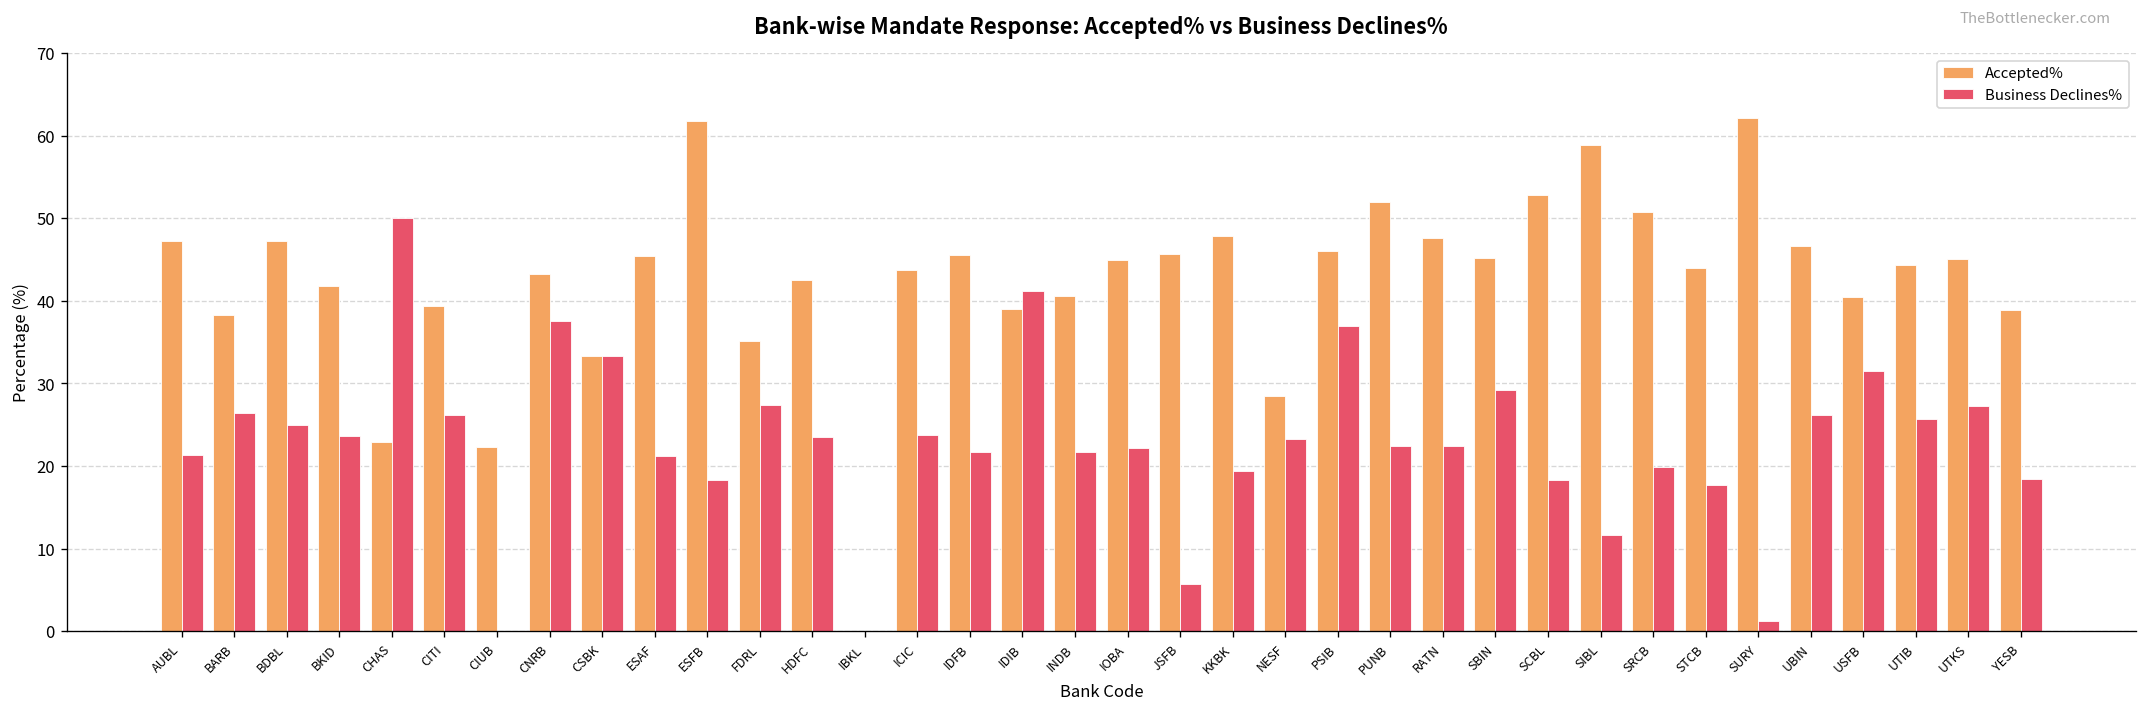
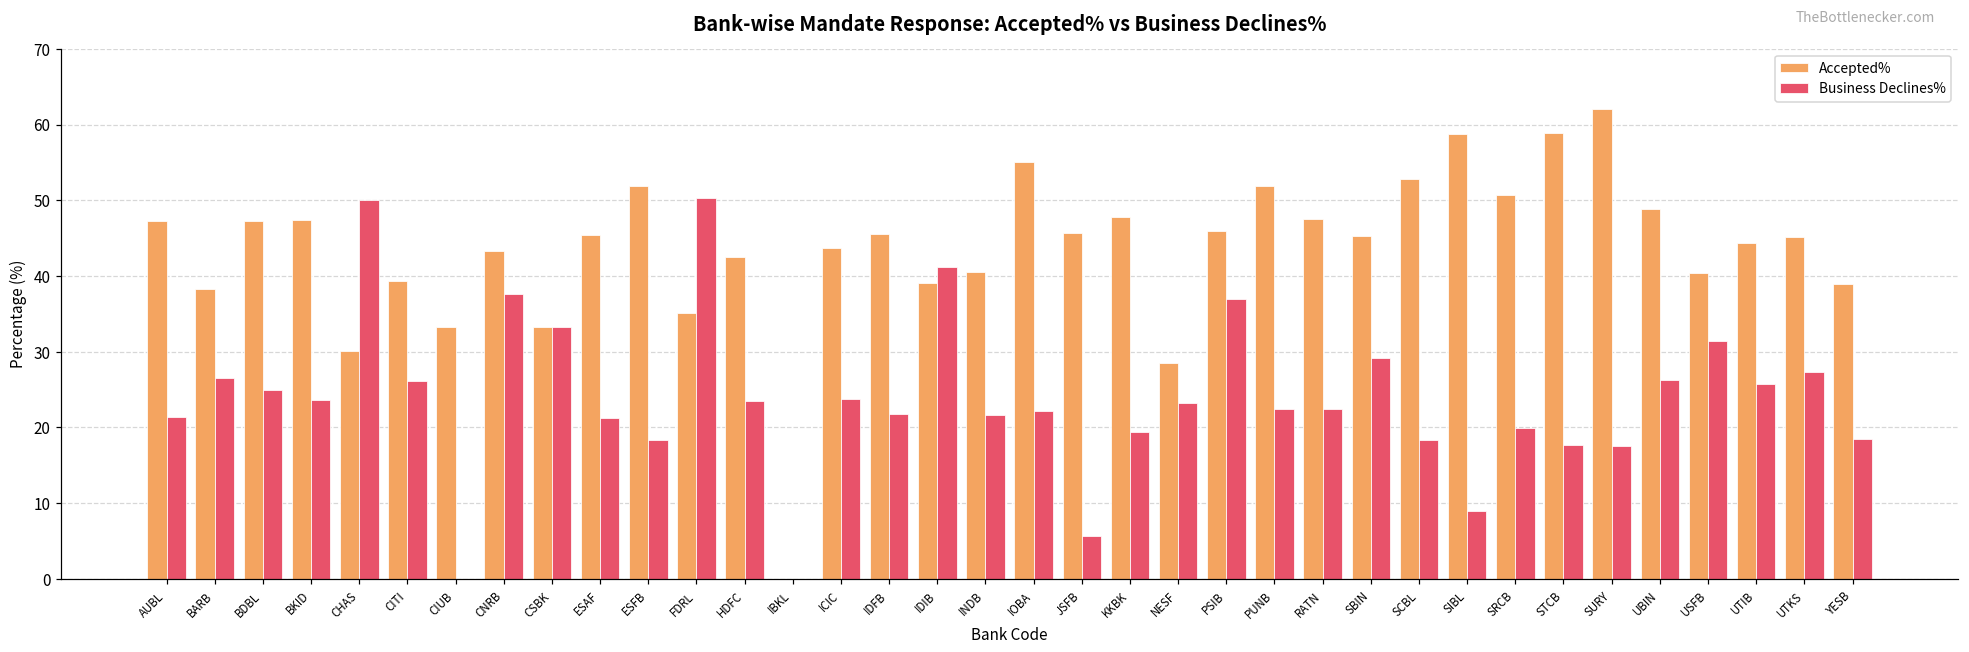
  {
    "Accepted%": {
      "AUBL": 47,
      "BARB": 38,
      "BDBL": 47,
-     "BKID": 42,
-     "CHAS": 23,
+     "BKID": 47,
+     "CHAS": 30,
      "CITI": 39,
-     "CIUB": 22,
+     "CIUB": 33,
      "CNRB": 43,
      "CSBK": 33,
      "ESAF": 45,
-     "ESFB": 62,
+     "ESFB": 52,
      "FDRL": 35,
      "HDFC": 42,
      "IBKL": 0,
      "ICIC": 44,
      "IDFB": 46,
      "IDIB": 39,
      "INDB": 41,
-     "IOBA": 45,
+     "IOBA": 55,
      "JSFB": 46,
      "KKBK": 48,
      "NESF": 28,
      "PSIB": 46,
      "PUNB": 52,
      "RATN": 48,
      "SBIN": 45,
      "SCBL": 53,
      "SIBL": 59,
      "SRCB": 51,
-     "STCB": 44,
+     "STCB": 59,
      "SURY": 62,
-     "UBIN": 47,
+     "UBIN": 49,
      "USFB": 40,
      "UTIB": 44,
      "UTKS": 45,
      "YESB": 39
    },
    "Business Declines%": {
      "AUBL": 21,
      "BARB": 26,
      "BDBL": 25,
      "BKID": 24,
      "CHAS": 50,
      "CITI": 26,
      "CIUB": 0,
      "CNRB": 38,
      "CSBK": 33,
      "ESAF": 21,
      "ESFB": 18,
-     "FDRL": 27,
+     "FDRL": 50,
      "HDFC": 23,
      "IBKL": 0,
      "ICIC": 24,
      "IDFB": 22,
      "IDIB": 41,
      "INDB": 22,
      "IOBA": 22,
      "JSFB": 6,
      "KKBK": 19,
      "NESF": 23,
      "PSIB": 37,
      "PUNB": 22,
      "RATN": 22,
      "SBIN": 29,
      "SCBL": 18,
-     "SIBL": 12,
+     "SIBL": 9,
      "SRCB": 20,
      "STCB": 18,
-     "SURY": 1,
+     "SURY": 18,
      "UBIN": 26,
      "USFB": 31,
      "UTIB": 26,
      "UTKS": 27,
      "YESB": 18
    }
  }
